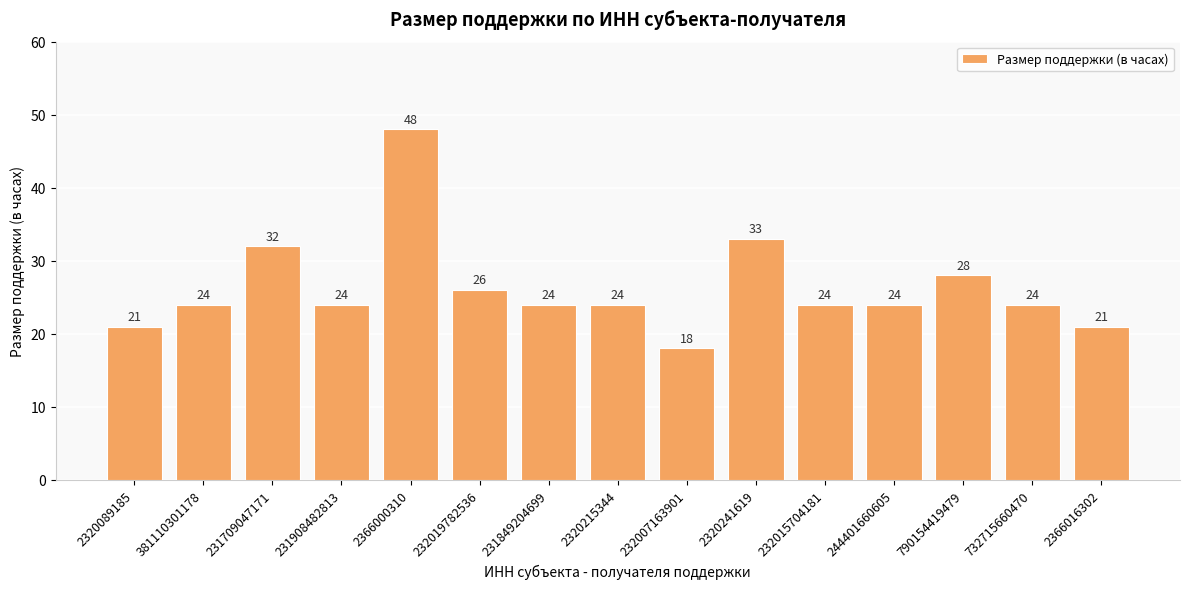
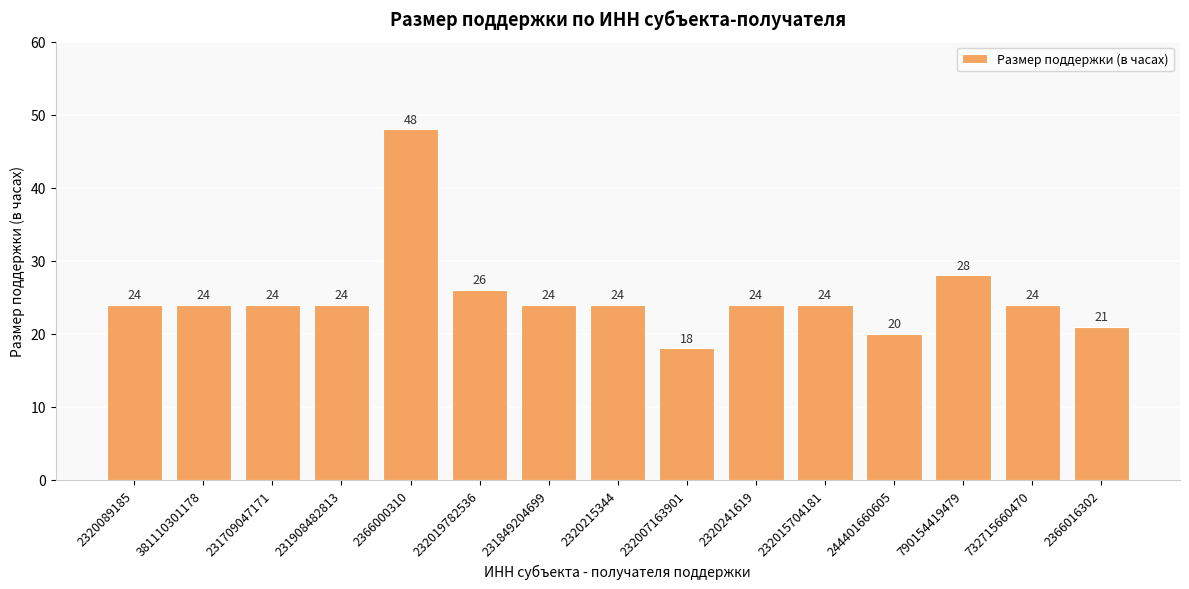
  {
-   "2320089185": 21,
+   "2320089185": 24,
    "381110301178": 24,
-   "231709047171": 32,
+   "231709047171": 24,
    "231908482813": 24,
    "2366000310": 48,
    "232019782536": 26,
    "231849204699": 24,
    "2320215344": 24,
    "232007163901": 18,
-   "2320241619": 33,
+   "2320241619": 24,
    "232015704181": 24,
-   "244401660605": 24,
+   "244401660605": 20,
    "790154419479": 28,
    "732715660470": 24,
    "2366016302": 21
  }
